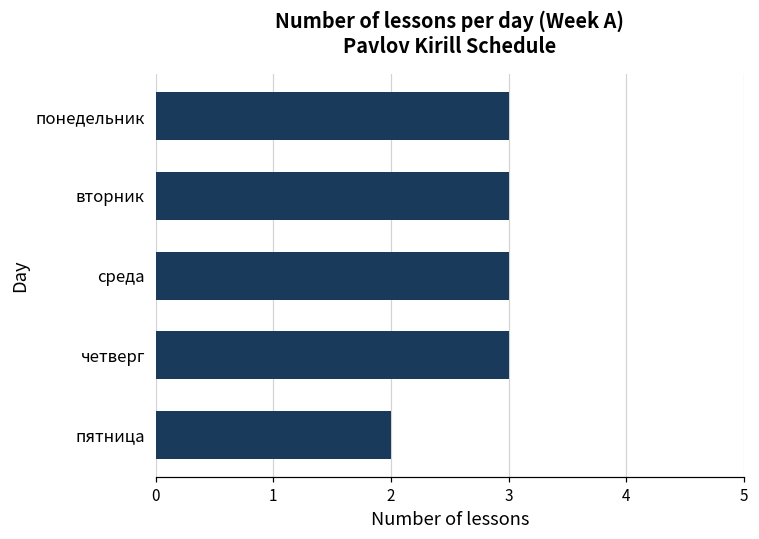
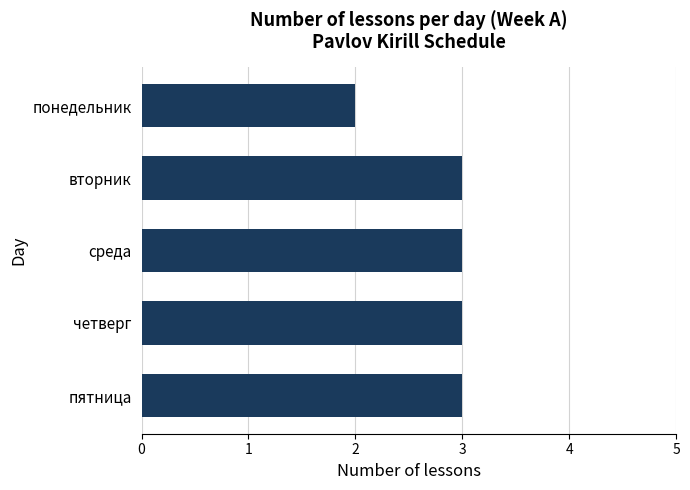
  {
-   "понедельник": 3,
+   "понедельник": 2,
    "вторник": 3,
    "среда": 3,
    "четверг": 3,
-   "пятница": 2
+   "пятница": 3
  }
